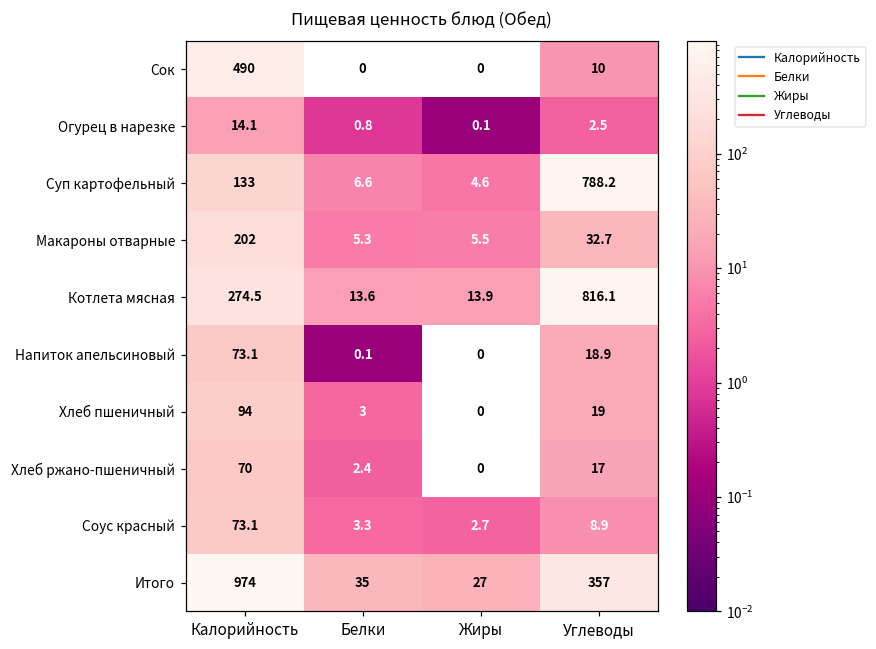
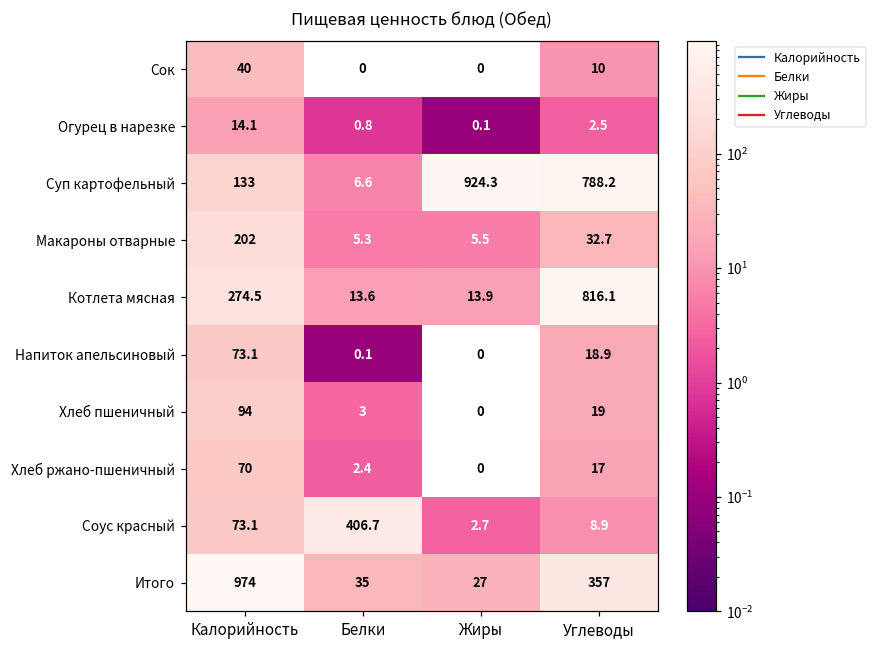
  {
    "Сок": {
-     "Калорийность": 490,
+     "Калорийность": 40,
      "Белки": 0,
      "Жиры": 0,
      "Углеводы": 10
    },
    "Огурец в нарезке": {
      "Калорийность": 14.1,
      "Белки": 0.8,
      "Жиры": 0.1,
      "Углеводы": 2.5
    },
    "Суп картофельный": {
      "Калорийность": 133,
      "Белки": 6.6,
-     "Жиры": 4.6,
+     "Жиры": 924.3,
      "Углеводы": 788.2
    },
    "Макароны отварные": {
      "Калорийность": 202,
      "Белки": 5.3,
      "Жиры": 5.5,
      "Углеводы": 32.7
    },
    "Котлета мясная": {
      "Калорийность": 274.5,
      "Белки": 13.6,
      "Жиры": 13.9,
      "Углеводы": 816.1
    },
    "Напиток апельсиновый": {
      "Калорийность": 73.1,
      "Белки": 0.1,
      "Жиры": 0,
      "Углеводы": 18.9
    },
    "Хлеб пшеничный": {
      "Калорийность": 94,
      "Белки": 3,
      "Жиры": 0,
      "Углеводы": 19
    },
    "Хлеб ржано-пшеничный": {
      "Калорийность": 70,
      "Белки": 2.4,
      "Жиры": 0,
      "Углеводы": 17
    },
    "Соус красный": {
      "Калорийность": 73.1,
-     "Белки": 3.3,
+     "Белки": 406.7,
      "Жиры": 2.7,
      "Углеводы": 8.9
    },
    "Итого": {
      "Калорийность": 974,
      "Белки": 35,
      "Жиры": 27,
      "Углеводы": 357
    }
  }
